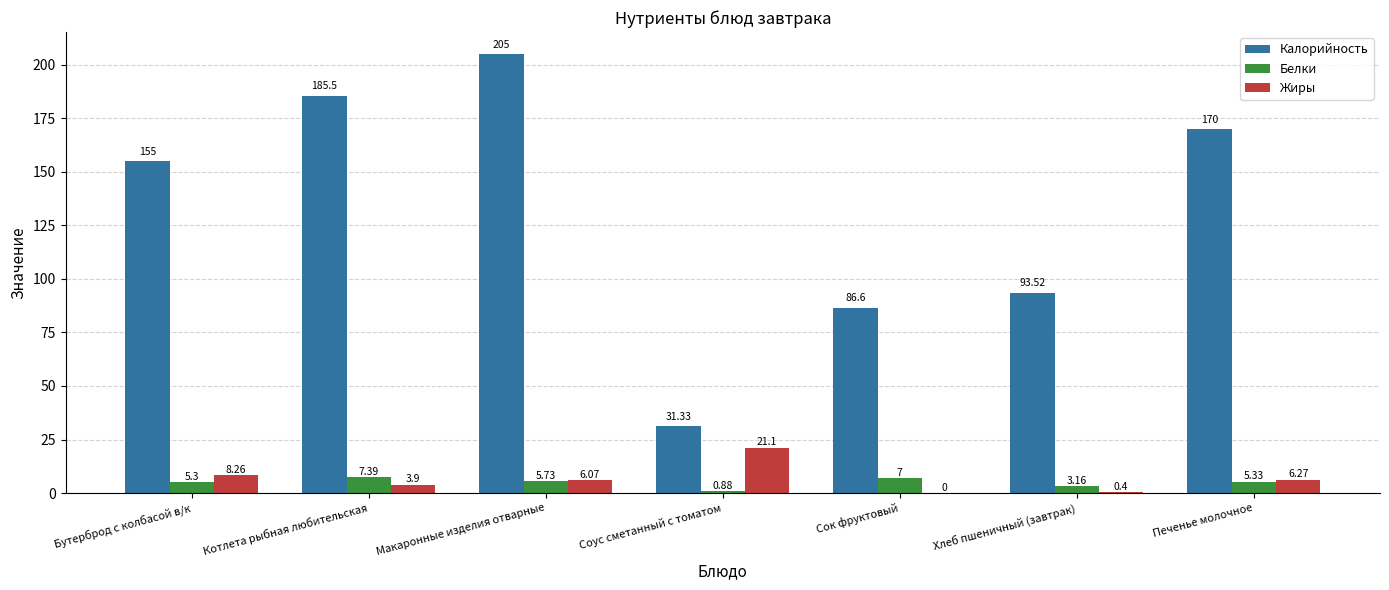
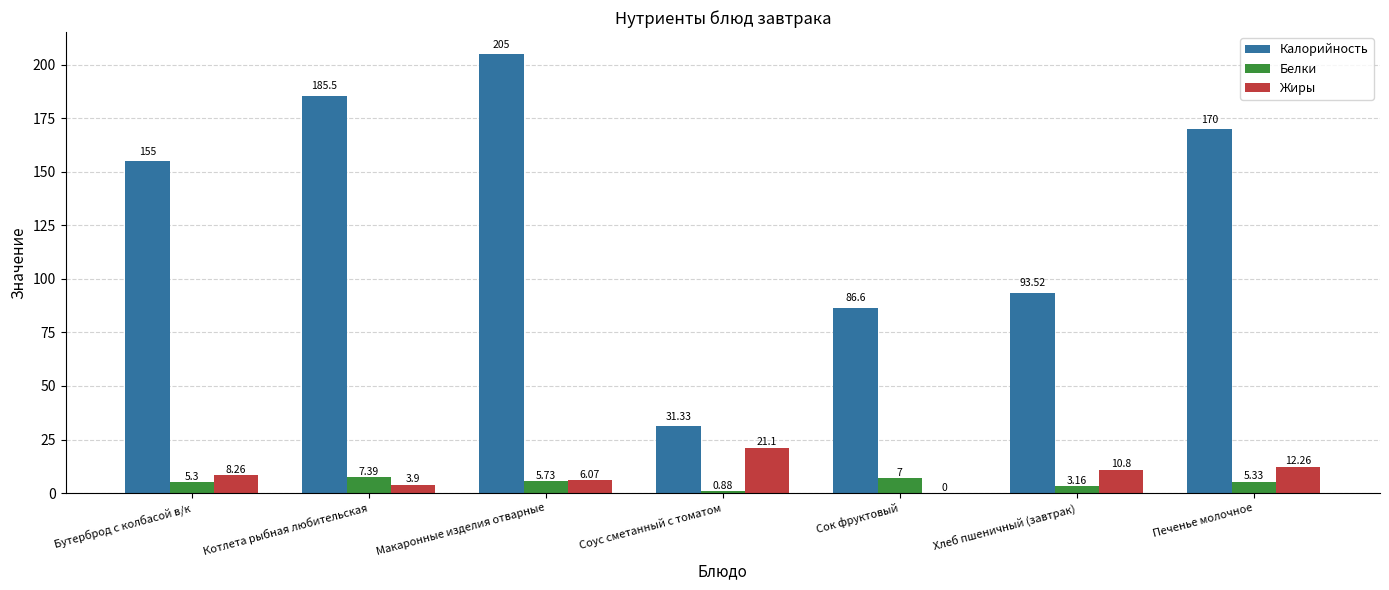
  {
    "Калорийность": {
      "Бутерброд с колбасой в/к": 155,
      "Котлета рыбная любительская": 185.5,
      "Макаронные изделия отварные": 205,
      "Соус сметанный с томатом": 31.33,
      "Сок фруктовый": 86.6,
      "Хлеб пшеничный (завтрак)": 93.52,
      "Печенье молочное": 170
    },
    "Белки": {
      "Бутерброд с колбасой в/к": 5.3,
      "Котлета рыбная любительская": 7.39,
      "Макаронные изделия отварные": 5.73,
      "Соус сметанный с томатом": 0.88,
      "Сок фруктовый": 7,
      "Хлеб пшеничный (завтрак)": 3.16,
      "Печенье молочное": 5.33
    },
    "Жиры": {
      "Бутерброд с колбасой в/к": 8.26,
      "Котлета рыбная любительская": 3.9,
      "Макаронные изделия отварные": 6.07,
      "Соус сметанный с томатом": 21.1,
      "Сок фруктовый": 0,
-     "Хлеб пшеничный (завтрак)": 0.4,
-     "Печенье молочное": 6.27
+     "Хлеб пшеничный (завтрак)": 10.8,
+     "Печенье молочное": 12.26
    }
  }
